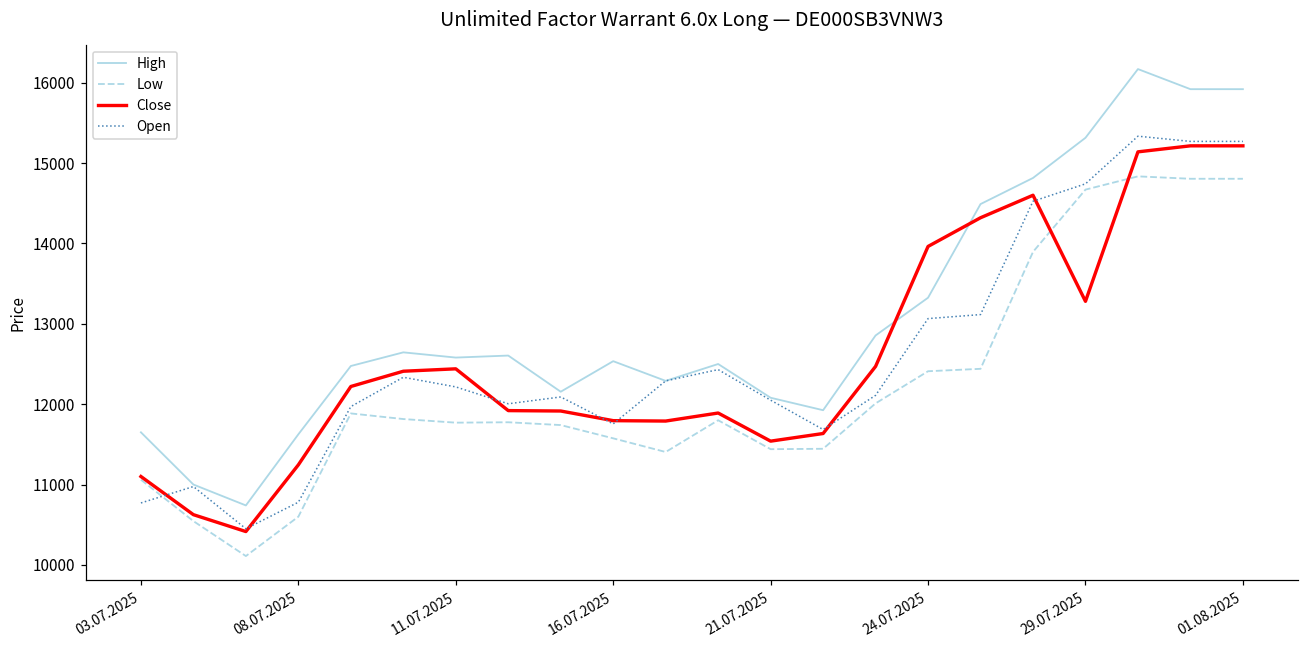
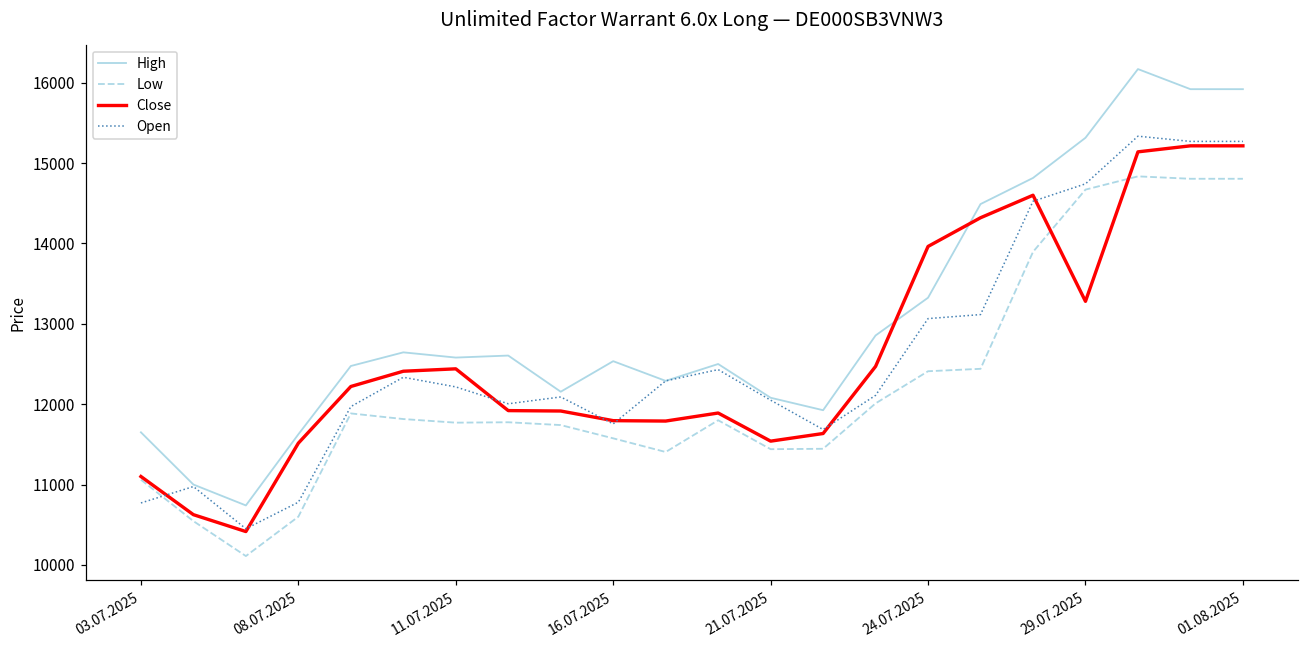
  {
    "Close": {
      "03.07.2025": 11100,
-     "08.07.2025": 11200,
+     "08.07.2025": 11500,
      "11.07.2025": 12400,
      "16.07.2025": 11800,
      "21.07.2025": 11500,
      "24.07.2025": 14000,
      "29.07.2025": 13300,
      "01.08.2025": 15200
    },
    "Open": {
      "03.07.2025": 10800,
      "08.07.2025": 10800,
      "11.07.2025": 12200,
      "16.07.2025": 11800,
      "24.07.2025": 13100,
      "29.07.2025": 14700,
      "01.08.2025": 15300
    }
  }
